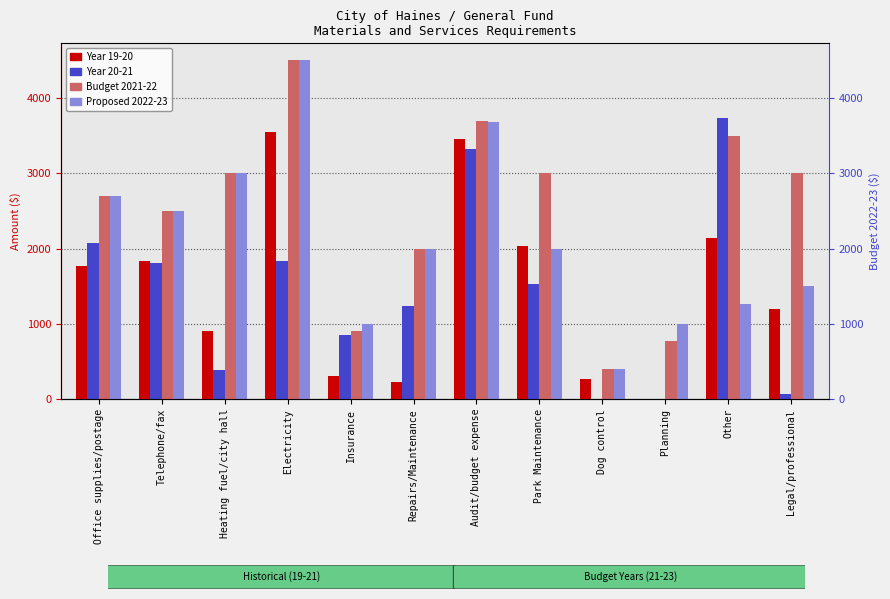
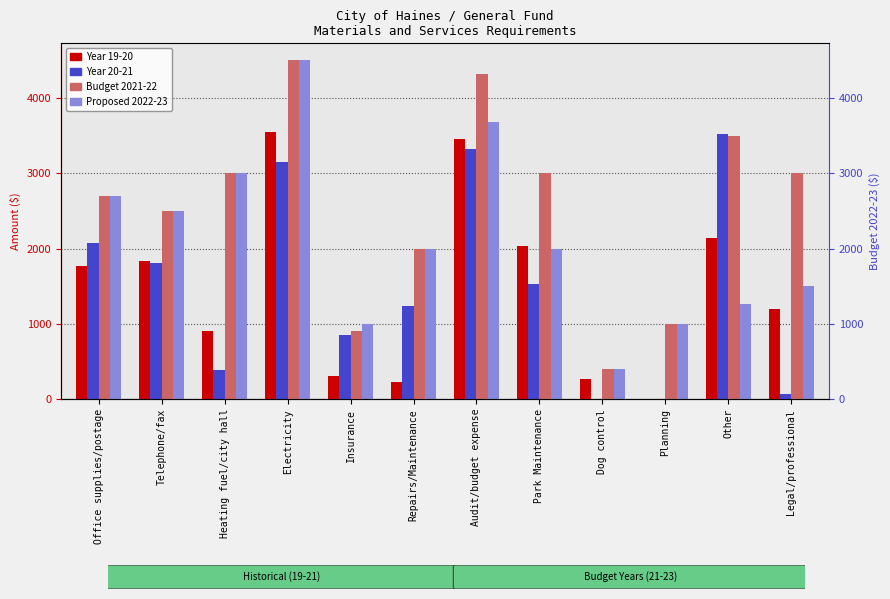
  {
    "Year 19-20": {
      "Office supplies/postage": 1800,
      "Telephone/fax": 1800,
      "Heating fuel/city hall": 900,
      "Electricity": 3600,
      "Insurance": 300,
      "Repairs/Maintenance": 200,
      "Audit/budget expense": 3500,
      "Park Maintenance": 2000,
      "Dog control": 300,
      "Planning": 0,
      "Other": 2100,
      "Legal/professional": 1200
    },
    "Year 20-21": {
      "Office supplies/postage": 2100,
      "Telephone/fax": 1800,
      "Heating fuel/city hall": 400,
-     "Electricity": 1800,
+     "Electricity": 3100,
      "Insurance": 900,
      "Repairs/Maintenance": 1200,
      "Audit/budget expense": 3300,
      "Park Maintenance": 1500,
      "Dog control": 0,
      "Planning": 0,
-     "Other": 3700,
+     "Other": 3500,
      "Legal/professional": 100
    },
    "Budget 2021-22": {
      "Office supplies/postage": 2700,
      "Telephone/fax": 2500,
      "Heating fuel/city hall": 3000,
      "Electricity": 4500,
      "Insurance": 900,
      "Repairs/Maintenance": 2000,
-     "Audit/budget expense": 3700,
+     "Audit/budget expense": 4300,
      "Park Maintenance": 3000,
      "Dog control": 400,
-     "Planning": 800,
+     "Planning": 1000,
      "Other": 3500,
      "Legal/professional": 3000
    },
    "Proposed 2022-23": {
      "Office supplies/postage": 2700,
      "Telephone/fax": 2500,
      "Heating fuel/city hall": 3000,
      "Electricity": 4500,
      "Insurance": 1000,
      "Repairs/Maintenance": 2000,
      "Audit/budget expense": 3700,
      "Park Maintenance": 2000,
      "Dog control": 400,
      "Planning": 1000,
      "Other": 1300,
      "Legal/professional": 1500
    }
  }
